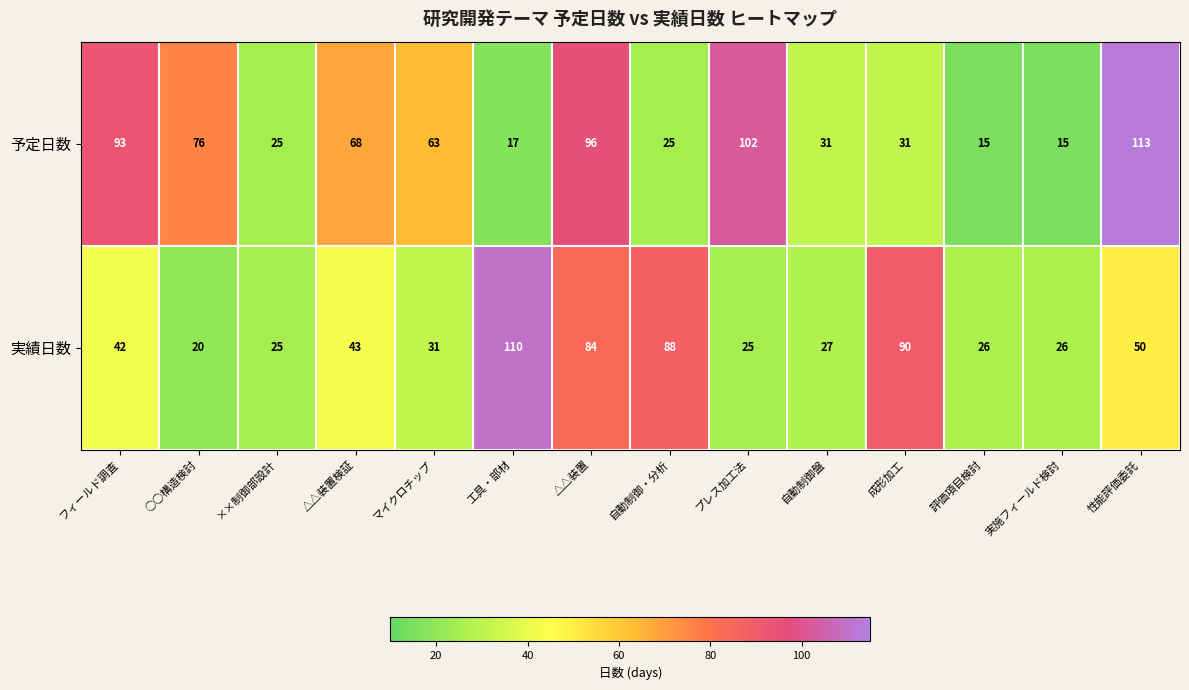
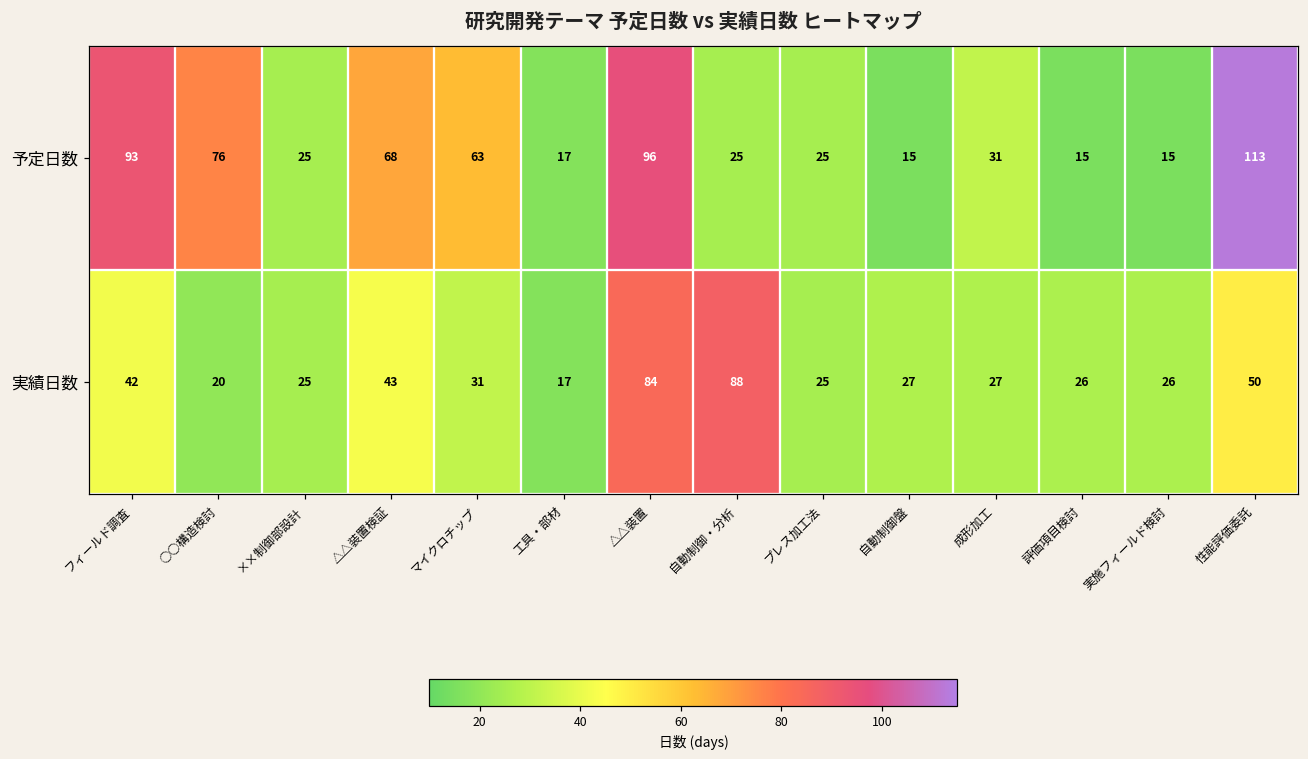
  {
    "予定日数": {
      "フィールド調査": 93,
      "○○構造検討": 76,
      "××制御部設計": 25,
      "△△装置検証": 68,
      "マイクロチップ": 63,
      "工具・部材": 17,
      "△△装置": 96,
      "自動制御・分析": 25,
-     "プレス加工法": 102,
-     "自動制御盤": 31,
+     "プレス加工法": 25,
+     "自動制御盤": 15,
      "成形加工": 31,
      "評価項目検討": 15,
      "実施フィールド検討": 15,
      "性能評価委託": 113
    },
    "実績日数": {
      "フィールド調査": 42,
      "○○構造検討": 20,
      "××制御部設計": 25,
      "△△装置検証": 43,
      "マイクロチップ": 31,
-     "工具・部材": 110,
+     "工具・部材": 17,
      "△△装置": 84,
      "自動制御・分析": 88,
      "プレス加工法": 25,
      "自動制御盤": 27,
-     "成形加工": 90,
+     "成形加工": 27,
      "評価項目検討": 26,
      "実施フィールド検討": 26,
      "性能評価委託": 50
    }
  }
